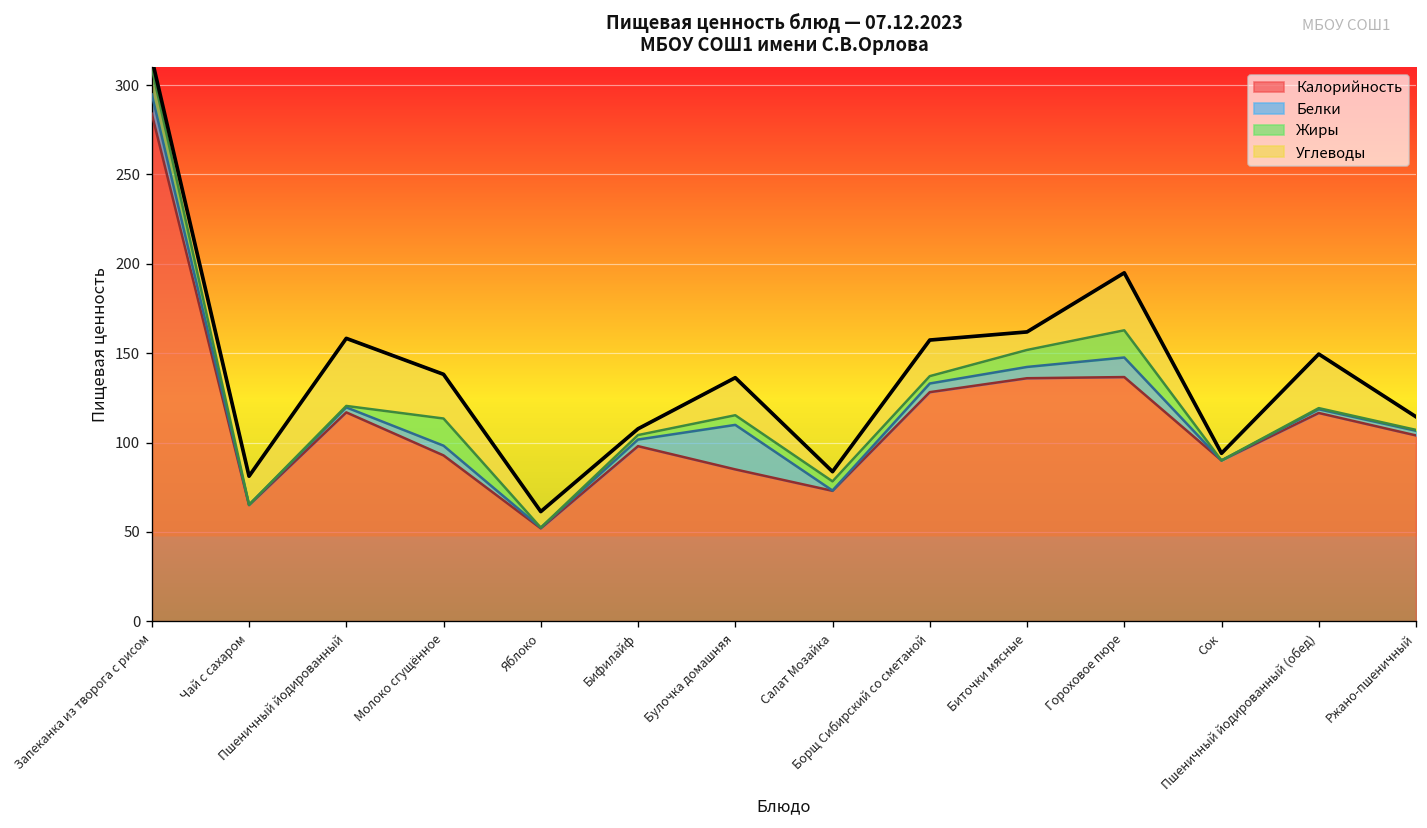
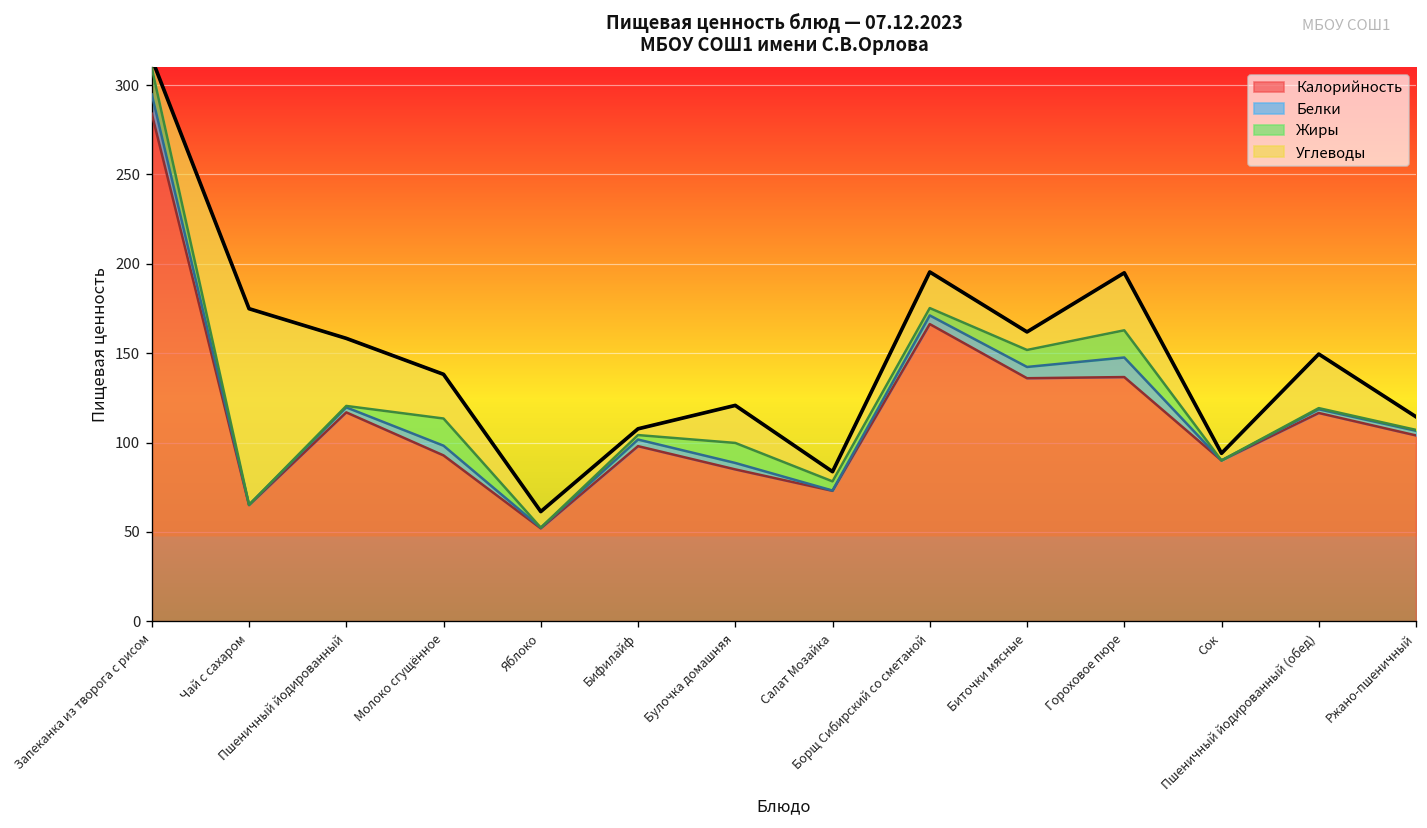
  {
    "Калорийность": {
      "Запеканка из творога с рисом": 284,
      "Пшеничный йодированный": 117,
      "Молоко сгущённое": 93,
      "Бифилайф": 98,
      "Булочка домашняя": 85,
-     "Борщ Сибирский со сметаной": 128,
+     "Борщ Сибирский со сметаной": 166,
      "Биточки мясные": 136,
      "Гороховое пюре": 137,
      "Пшеничный йодированный (обед)": 117,
      "Ржано-пшеничный": 104
    },
    "Белки": {
      "Запеканка из творога с рисом": 11,
      "Молоко сгущённое": 5,
      "Бифилайф": 4,
-     "Булочка домашняя": 25,
+     "Булочка домашняя": 4,
      "Борщ Сибирский со сметаной": 5,
      "Биточки мясные": 6,
      "Гороховое пюре": 11
    },
    "Жиры": {
      "Запеканка из творога с рисом": 15,
      "Молоко сгущённое": 15,
      "Бифилайф": 3,
-     "Булочка домашняя": 5,
+     "Булочка домашняя": 11,
      "Салат Мозайка": 5,
      "Борщ Сибирский со сметаной": 4,
      "Биточки мясные": 10,
      "Гороховое пюре": 15
    },
    "Углеводы": {
-     "Чай с сахаром": 16,
+     "Чай с сахаром": 110,
      "Пшеничный йодированный": 38,
      "Молоко сгущённое": 25,
      "Яблоко": 9,
      "Бифилайф": 4,
      "Булочка домашняя": 21,
      "Салат Мозайка": 5,
      "Борщ Сибирский со сметаной": 20,
      "Биточки мясные": 10,
      "Гороховое пюре": 32,
      "Сок": 4,
      "Пшеничный йодированный (обед)": 30,
      "Ржано-пшеничный": 7
    }
  }
